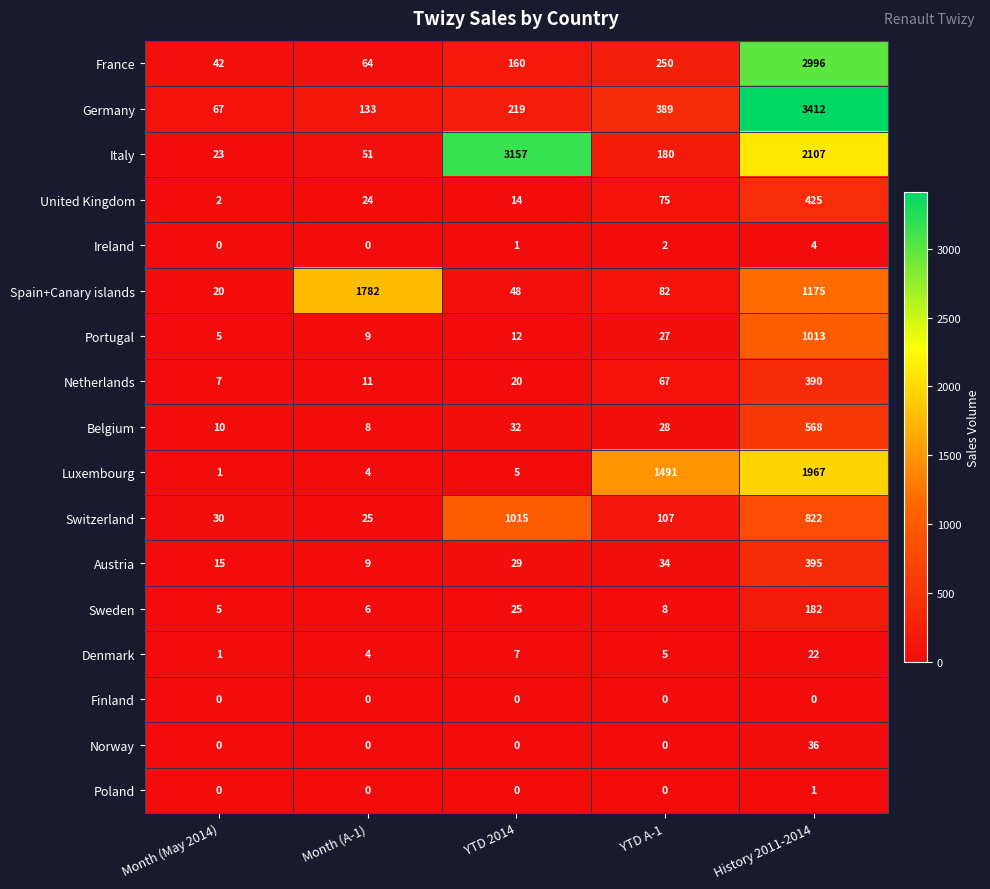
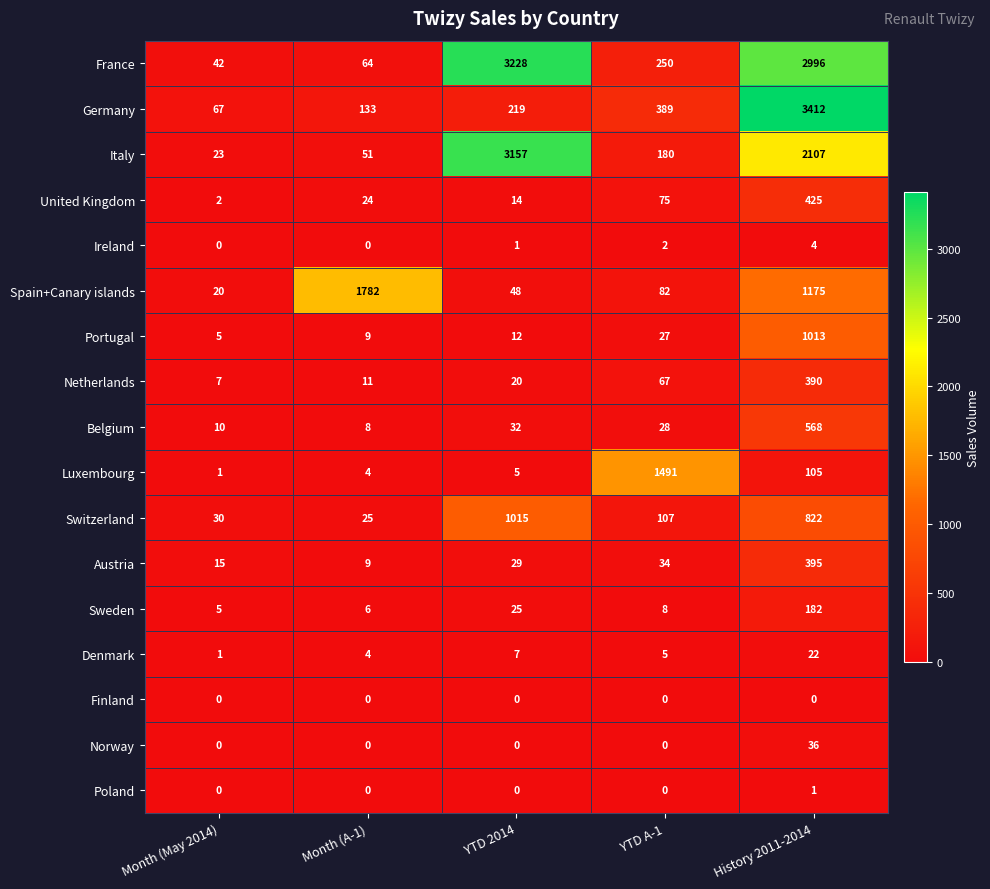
  {
    "France": {
      "Month (May 2014)": 42,
      "Month (A-1)": 64,
-     "YTD 2014": 160,
+     "YTD 2014": 3228,
      "YTD A-1": 250,
      "History 2011-2014": 2996
    },
    "Germany": {
      "Month (May 2014)": 67,
      "Month (A-1)": 133,
      "YTD 2014": 219,
      "YTD A-1": 389,
      "History 2011-2014": 3412
    },
    "Italy": {
      "Month (May 2014)": 23,
      "Month (A-1)": 51,
      "YTD 2014": 3157,
      "YTD A-1": 180,
      "History 2011-2014": 2107
    },
    "United Kingdom": {
      "Month (May 2014)": 2,
      "Month (A-1)": 24,
      "YTD 2014": 14,
      "YTD A-1": 75,
      "History 2011-2014": 425
    },
    "Ireland": {
      "Month (May 2014)": 0,
      "Month (A-1)": 0,
      "YTD 2014": 1,
      "YTD A-1": 2,
      "History 2011-2014": 4
    },
    "Spain+Canary islands": {
      "Month (May 2014)": 20,
      "Month (A-1)": 1782,
      "YTD 2014": 48,
      "YTD A-1": 82,
      "History 2011-2014": 1175
    },
    "Portugal": {
      "Month (May 2014)": 5,
      "Month (A-1)": 9,
      "YTD 2014": 12,
      "YTD A-1": 27,
      "History 2011-2014": 1013
    },
    "Netherlands": {
      "Month (May 2014)": 7,
      "Month (A-1)": 11,
      "YTD 2014": 20,
      "YTD A-1": 67,
      "History 2011-2014": 390
    },
    "Belgium": {
      "Month (May 2014)": 10,
      "Month (A-1)": 8,
      "YTD 2014": 32,
      "YTD A-1": 28,
      "History 2011-2014": 568
    },
    "Luxembourg": {
      "Month (May 2014)": 1,
      "Month (A-1)": 4,
      "YTD 2014": 5,
      "YTD A-1": 1491,
-     "History 2011-2014": 1967
+     "History 2011-2014": 105
    },
    "Switzerland": {
      "Month (May 2014)": 30,
      "Month (A-1)": 25,
      "YTD 2014": 1015,
      "YTD A-1": 107,
      "History 2011-2014": 822
    },
    "Austria": {
      "Month (May 2014)": 15,
      "Month (A-1)": 9,
      "YTD 2014": 29,
      "YTD A-1": 34,
      "History 2011-2014": 395
    },
    "Sweden": {
      "Month (May 2014)": 5,
      "Month (A-1)": 6,
      "YTD 2014": 25,
      "YTD A-1": 8,
      "History 2011-2014": 182
    },
    "Denmark": {
      "Month (May 2014)": 1,
      "Month (A-1)": 4,
      "YTD 2014": 7,
      "YTD A-1": 5,
      "History 2011-2014": 22
    },
    "Finland": {
      "Month (May 2014)": 0,
      "Month (A-1)": 0,
      "YTD 2014": 0,
      "YTD A-1": 0,
      "History 2011-2014": 0
    },
    "Norway": {
      "Month (May 2014)": 0,
      "Month (A-1)": 0,
      "YTD 2014": 0,
      "YTD A-1": 0,
      "History 2011-2014": 36
    },
    "Poland": {
      "Month (May 2014)": 0,
      "Month (A-1)": 0,
      "YTD 2014": 0,
      "YTD A-1": 0,
      "History 2011-2014": 1
    }
  }
